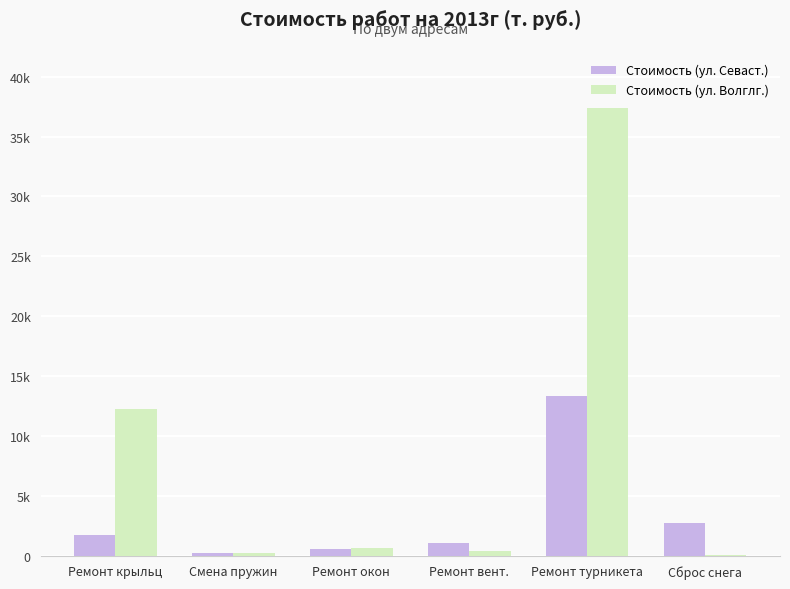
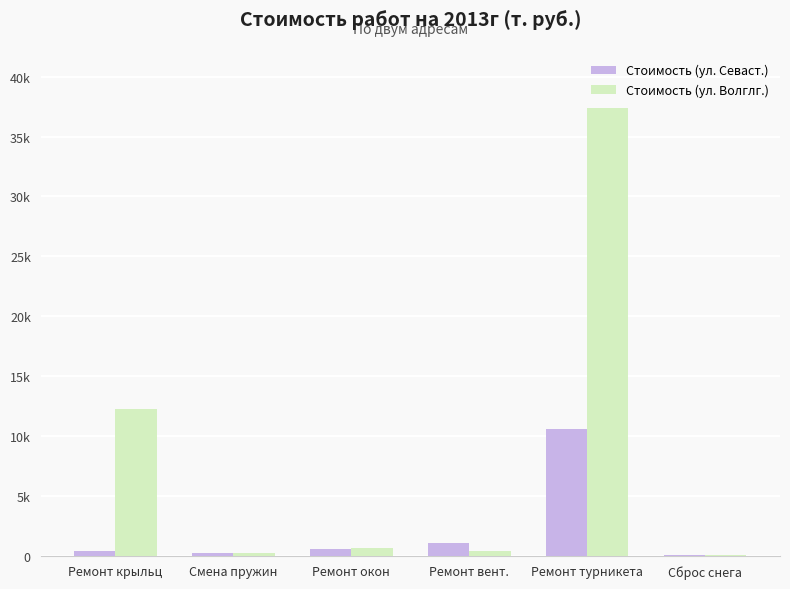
  {
    "Стоимость (ул. Севаст.)": {
-     "Ремонт крыльц": 1700,
+     "Ремонт крыльц": 400,
      "Смена пружин": 200,
      "Ремонт окон": 600,
      "Ремонт вент.": 1100,
-     "Ремонт турникета": 13300,
-     "Сброс снега": 2700
+     "Ремонт турникета": 10600,
+     "Сброс снега": 0
    },
    "Стоимость (ул. Волглг.)": {
      "Ремонт крыльц": 12300,
      "Смена пружин": 200,
      "Ремонт окон": 600,
      "Ремонт вент.": 400,
      "Ремонт турникета": 37400
    }
  }
